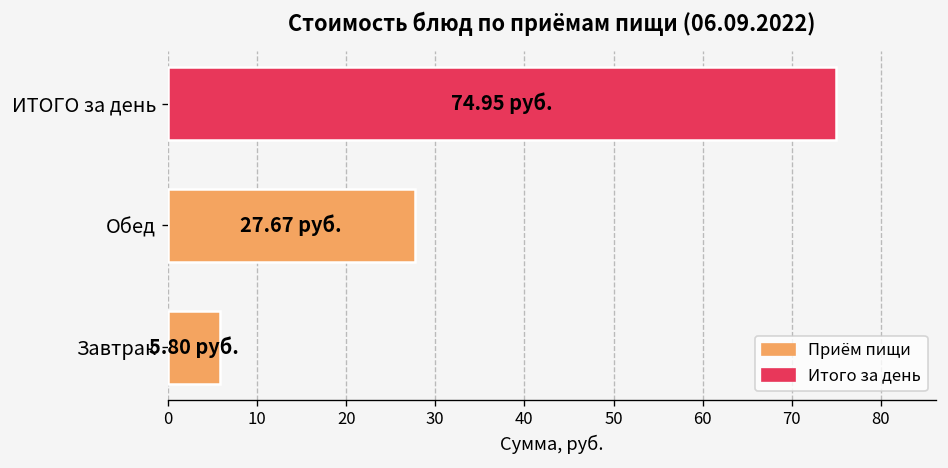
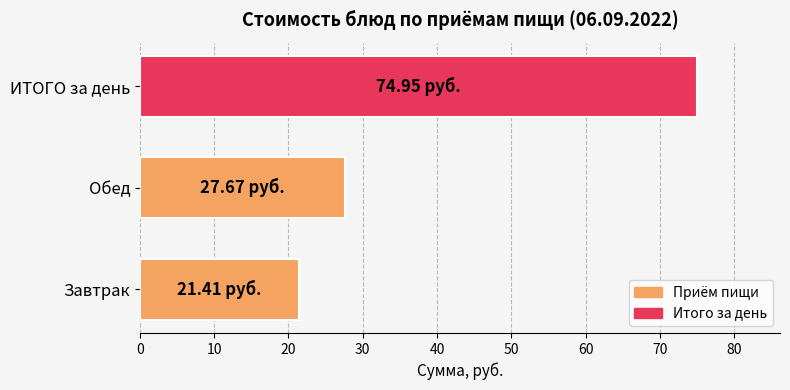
  {
    "ИТОГО за день": 74.95,
    "Обед": 27.67,
-   "Завтрак": 5.80
+   "Завтрак": 21.41
  }
